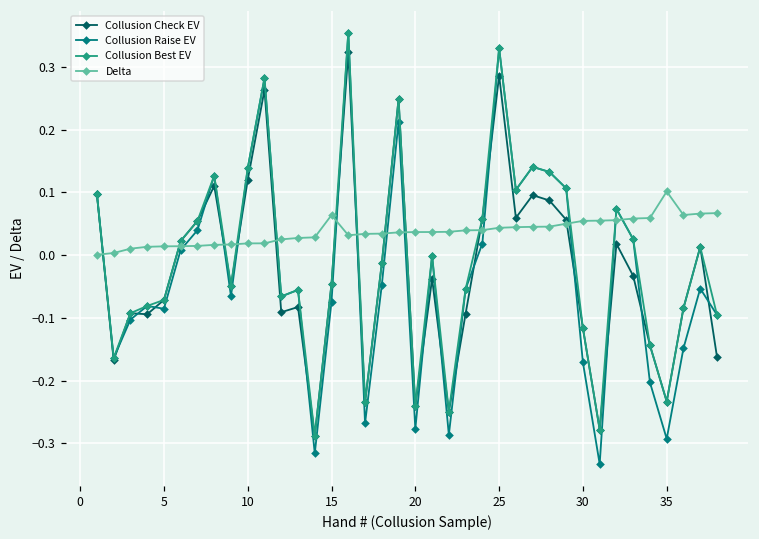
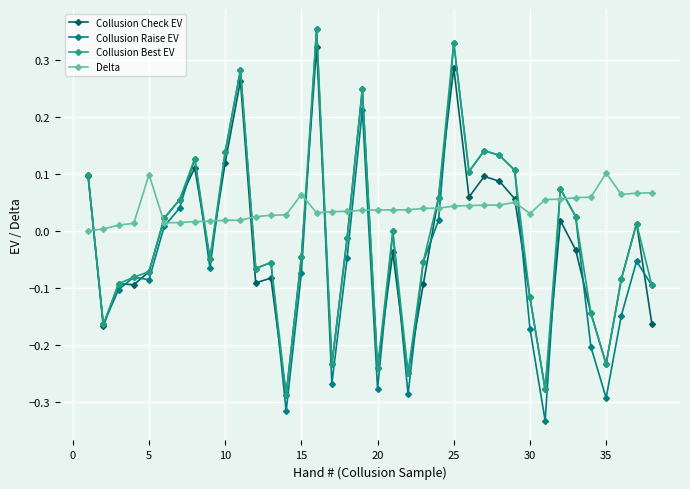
  {
    "Delta": {
-     "5": 0.01,
+     "5": 0.10,
      "10": 0.02,
      "15": 0.06,
      "20": 0.04,
      "25": 0.04,
-     "30": 0.05,
+     "30": 0.03,
      "35": 0.10
    }
  }
